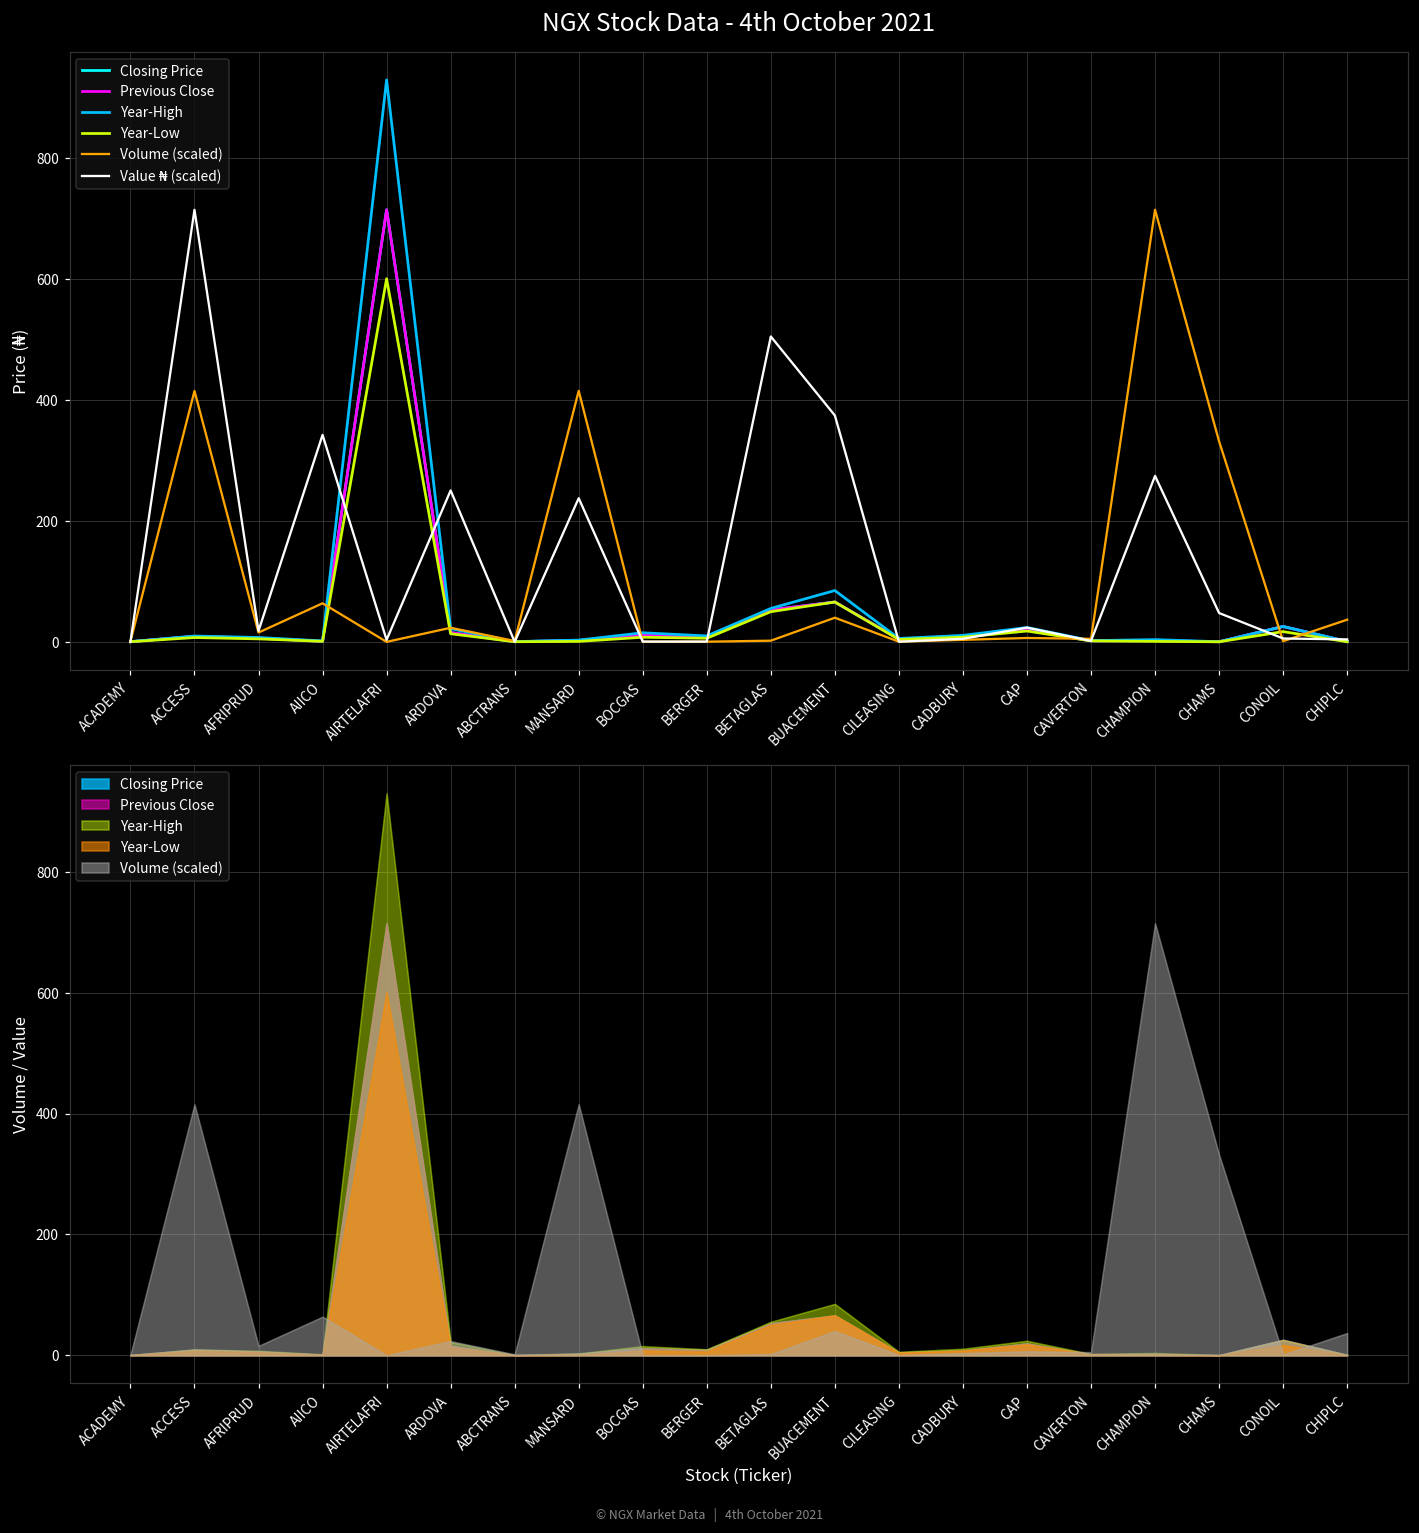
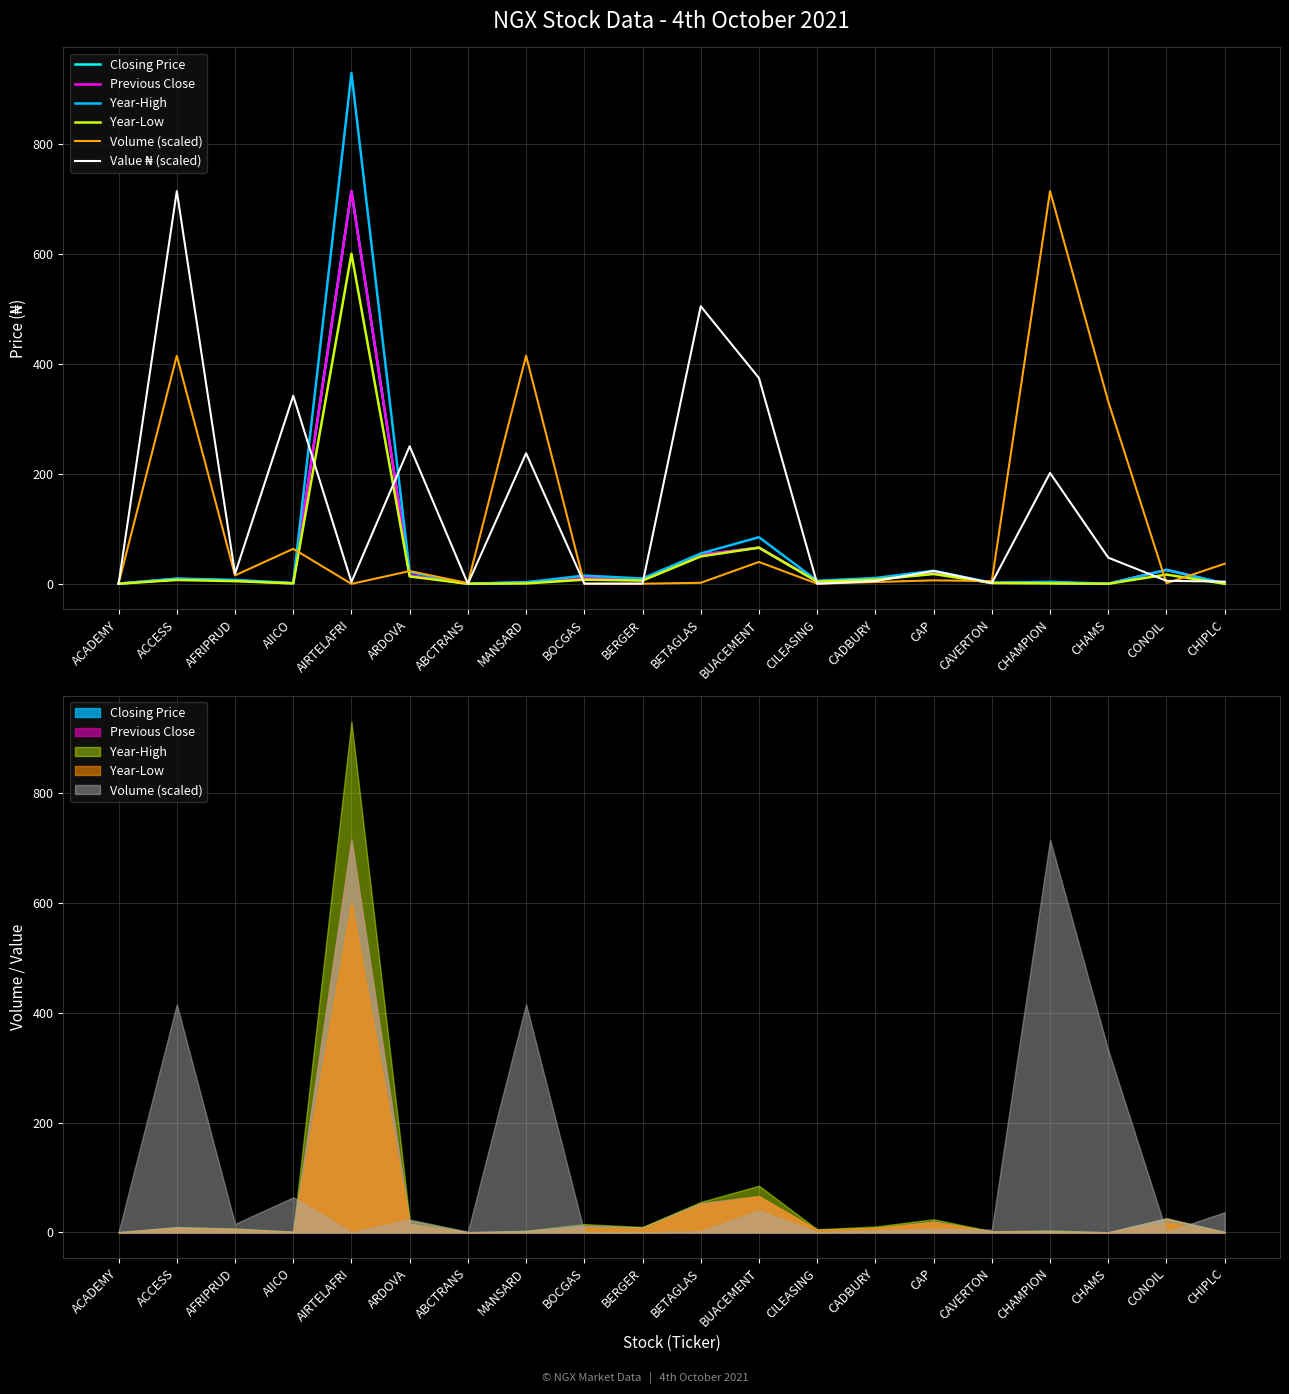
  {
    "NGX Stock Data - 4th October 2021": {
      "Value ₦ (scaled)": {
        "ACCESS": 720,
        "AIICO": 340,
        "ARDOVA": 250,
        "MANSARD": 240,
        "BETAGLAS": 510,
        "BUACEMENT": 370,
-       "CHAMPION": 270,
+       "CHAMPION": 200,
        "CHAMS": 50
      }
    }
  }
